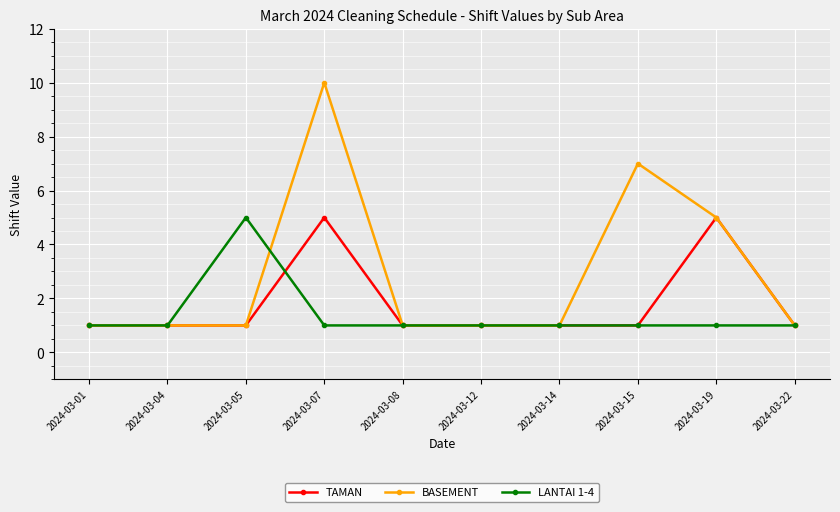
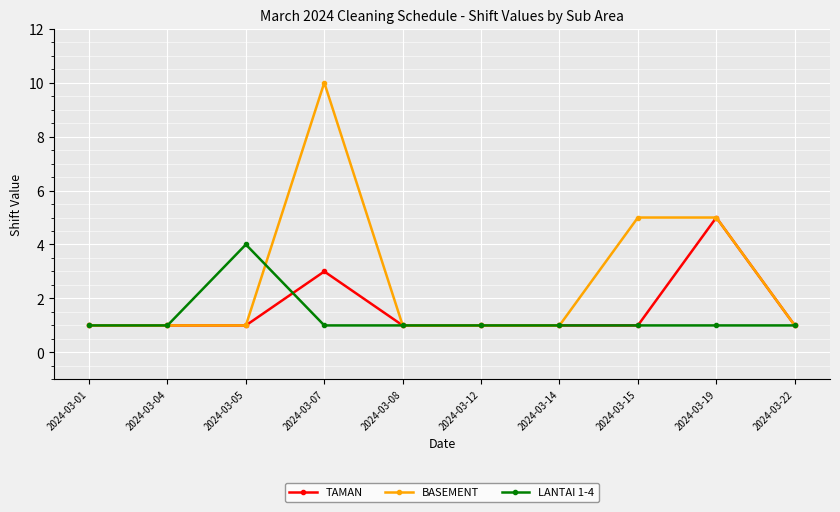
  {
    "TAMAN": {
-     "2024-03-07": 5
+     "2024-03-07": 3
    },
    "BASEMENT": {
      "2024-03-07": 10,
-     "2024-03-15": 7
+     "2024-03-15": 5
    },
    "LANTAI 1-4": {
-     "2024-03-05": 5,
+     "2024-03-05": 4,
      "2024-03-07": 1,
      "2024-03-19": 1
    }
  }
